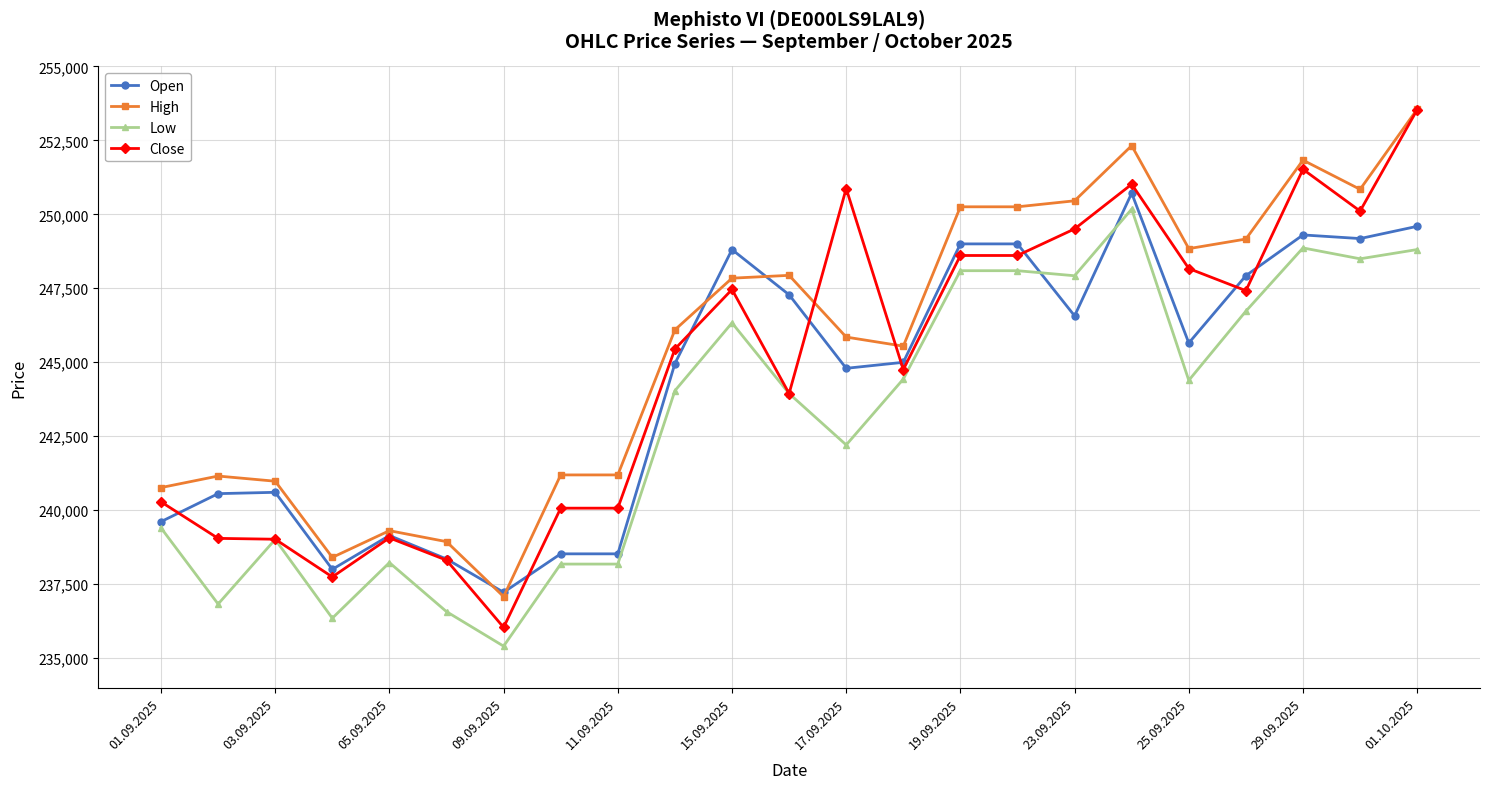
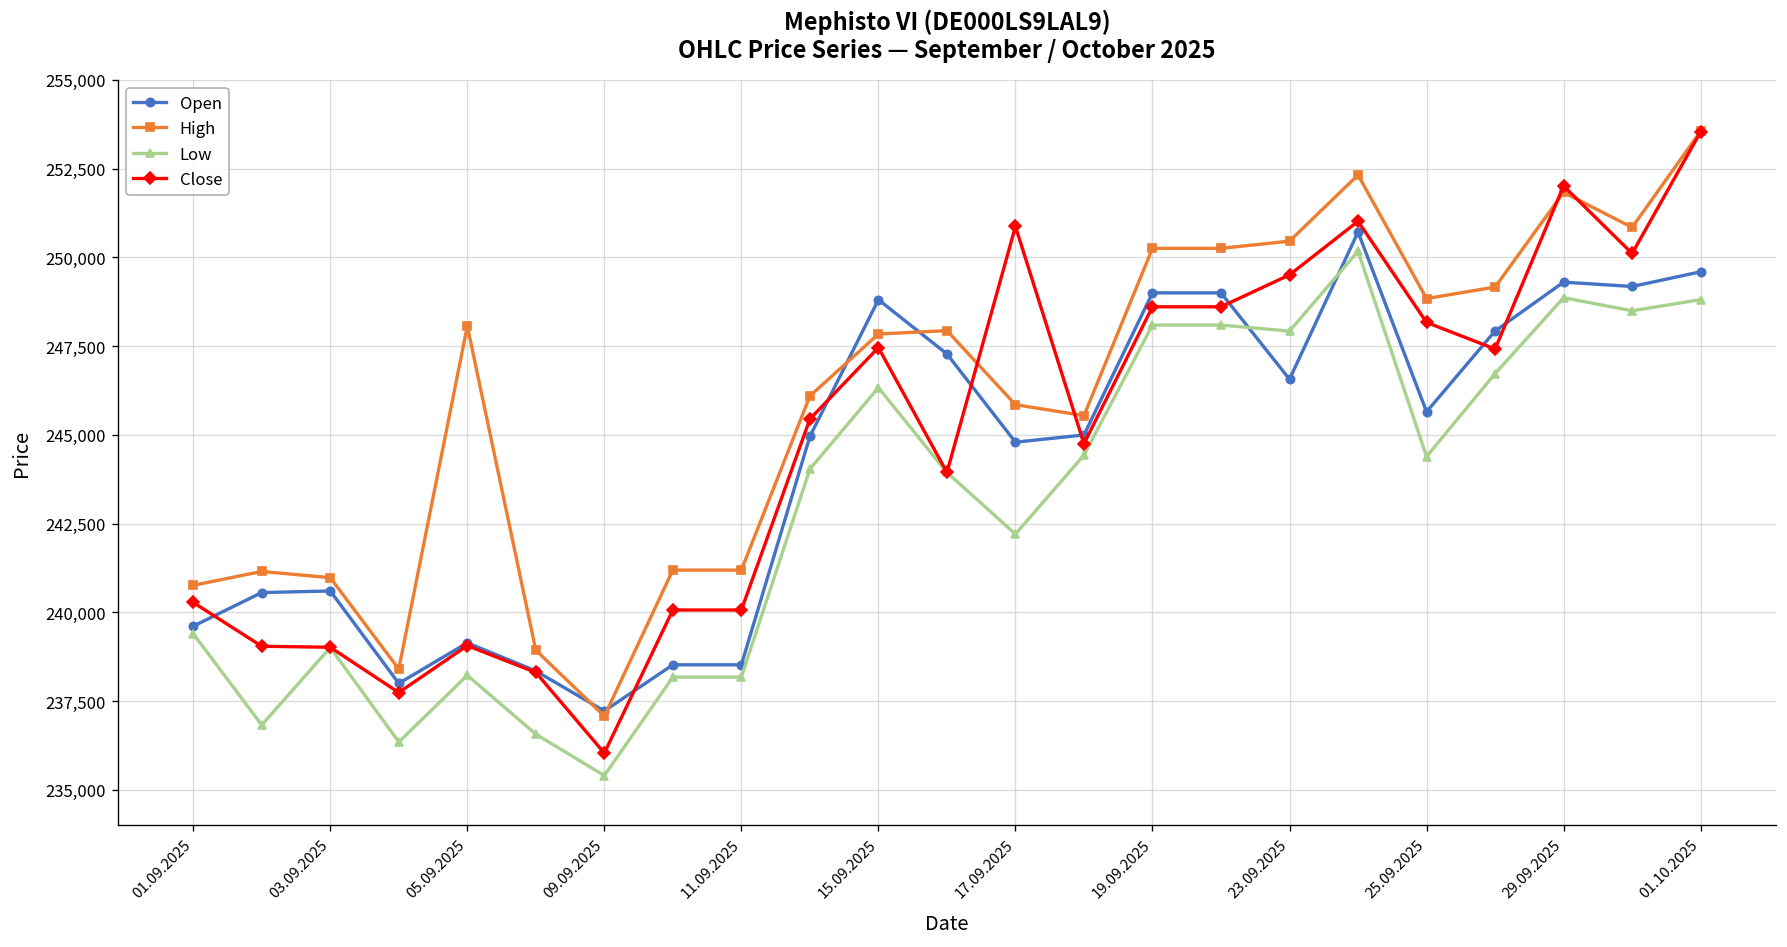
  {
    "Open": {
      "01.09.2025": "239,600",
      "03.09.2025": "240,600",
      "09.09.2025": "237,200",
      "11.09.2025": "238,500",
      "15.09.2025": "248,800",
      "17.09.2025": "244,800",
      "19.09.2025": "249,000",
      "23.09.2025": "246,600",
      "25.09.2025": "245,700",
      "29.09.2025": "249,300",
      "01.10.2025": "249,600"
    },
    "High": {
      "01.09.2025": "240,800",
      "03.09.2025": "241,000",
-     "05.09.2025": "239,300",
+     "05.09.2025": "248,100",
      "09.09.2025": "237,100",
      "11.09.2025": "241,200",
      "15.09.2025": "247,800",
      "17.09.2025": "245,900",
      "19.09.2025": "250,300",
      "23.09.2025": "250,500",
      "25.09.2025": "248,800",
      "29.09.2025": "251,800"
    },
    "Low": {
      "01.09.2025": "239,400",
      "05.09.2025": "238,200",
      "09.09.2025": "235,400",
      "11.09.2025": "238,200",
      "15.09.2025": "246,300",
      "17.09.2025": "242,200",
      "19.09.2025": "248,100",
      "23.09.2025": "247,900",
      "25.09.2025": "244,400",
      "29.09.2025": "248,900",
      "01.10.2025": "248,800"
    },
    "Close": {
      "01.09.2025": "240,300",
      "09.09.2025": "236,000",
      "11.09.2025": "240,100",
      "15.09.2025": "247,500",
      "17.09.2025": "250,900",
      "19.09.2025": "248,600",
      "23.09.2025": "249,500",
      "25.09.2025": "248,200",
-     "29.09.2025": "251,500"
+     "29.09.2025": "252,000"
    }
  }
